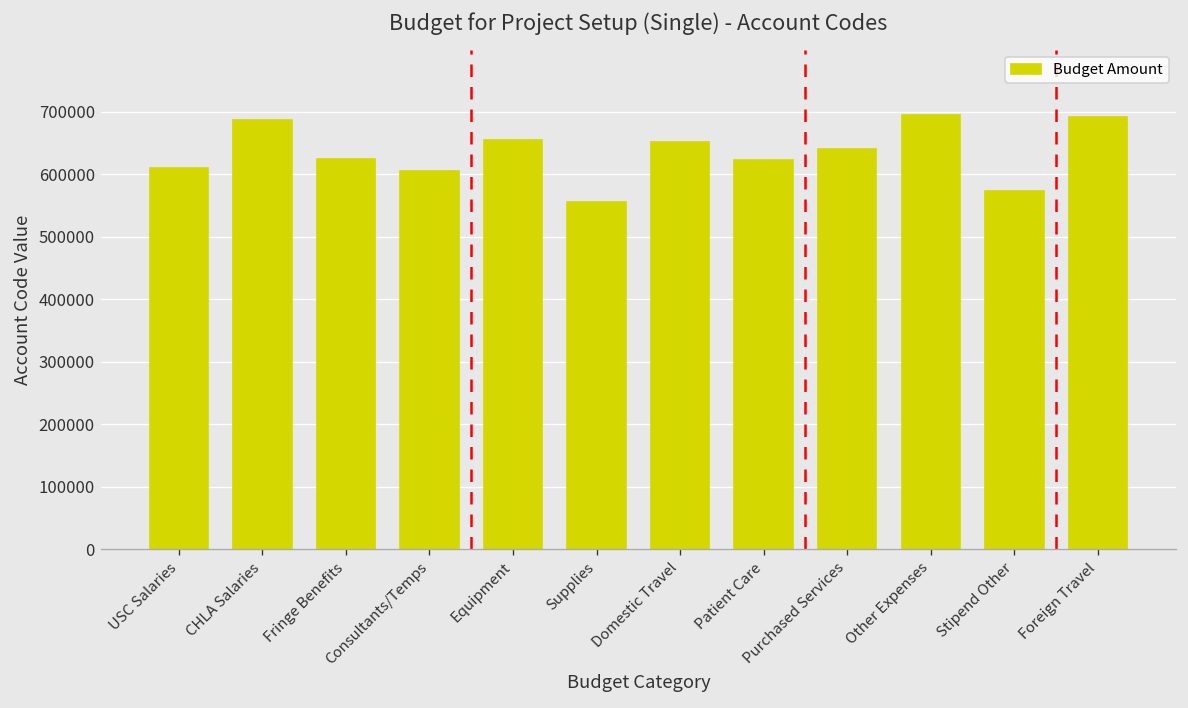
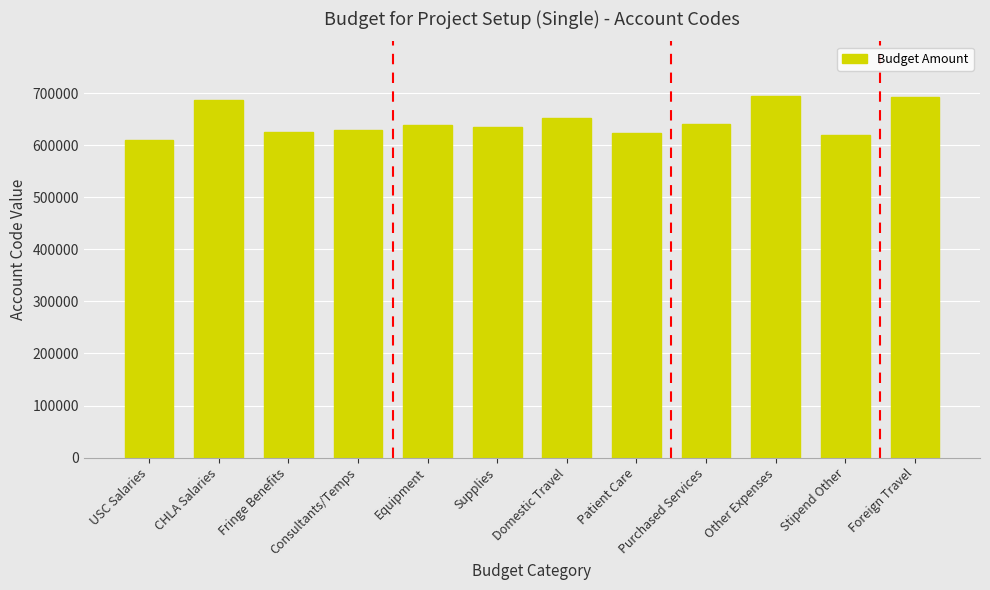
  {
    "USC Salaries": 610000,
    "CHLA Salaries": 690000,
    "Fringe Benefits": 630000,
-   "Consultants/Temps": 610000,
-   "Equipment": 660000,
-   "Supplies": 560000,
+   "Consultants/Temps": 630000,
+   "Equipment": 640000,
+   "Supplies": 640000,
    "Domestic Travel": 650000,
    "Patient Care": 620000,
    "Purchased Services": 640000,
    "Other Expenses": 700000,
-   "Stipend Other": 570000,
+   "Stipend Other": 620000,
    "Foreign Travel": 690000
  }
